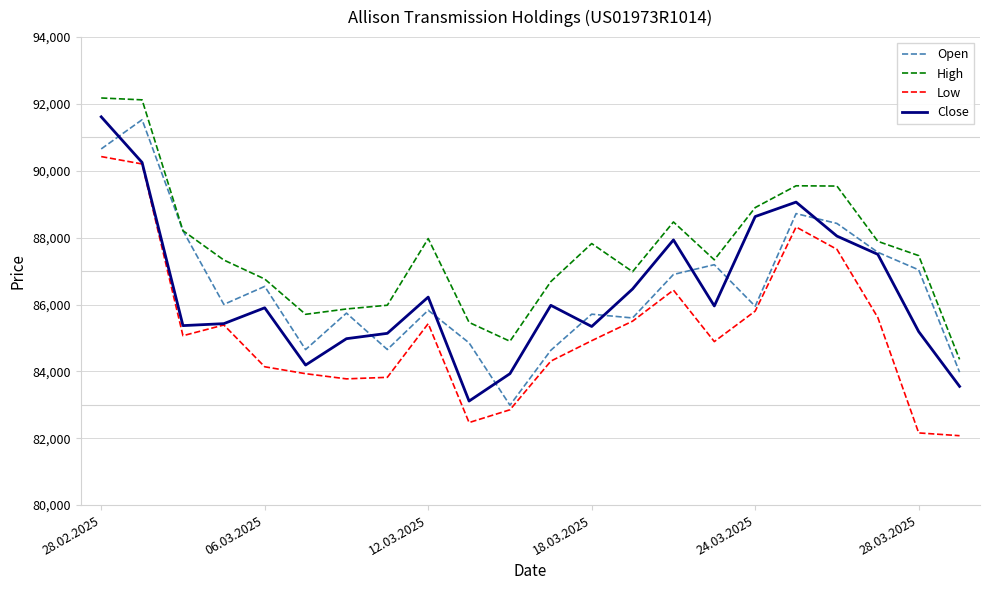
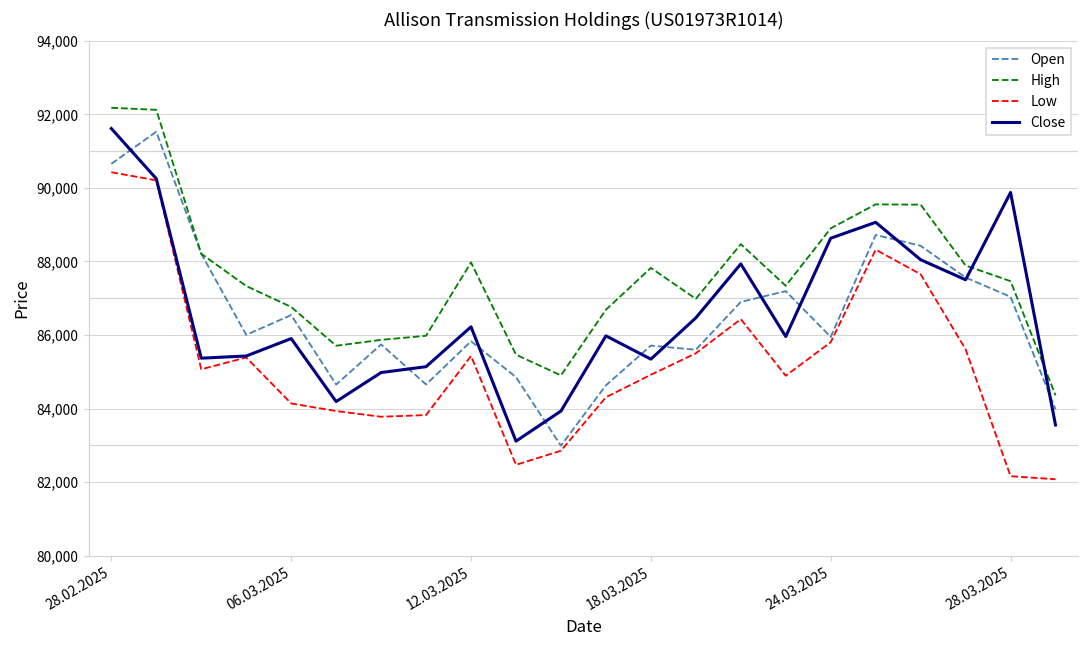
  {
    "Open": {
      "28.02.2025": "90,700",
      "06.03.2025": "86,500",
      "12.03.2025": "85,800",
      "18.03.2025": "85,700",
      "24.03.2025": "85,900",
      "28.03.2025": "87,000"
    },
    "High": {
      "28.02.2025": "92,200",
      "06.03.2025": "86,800",
      "12.03.2025": "88,000",
      "18.03.2025": "87,800",
      "24.03.2025": "88,900",
      "28.03.2025": "87,500"
    },
    "Low": {
      "28.02.2025": "90,400",
      "06.03.2025": "84,100",
      "12.03.2025": "85,400",
      "18.03.2025": "84,900",
      "24.03.2025": "85,800",
      "28.03.2025": "82,200"
    },
    "Close": {
      "28.02.2025": "91,600",
      "06.03.2025": "85,900",
      "12.03.2025": "86,200",
      "18.03.2025": "85,300",
      "24.03.2025": "88,600",
-     "28.03.2025": "85,200"
+     "28.03.2025": "89,900"
    }
  }
